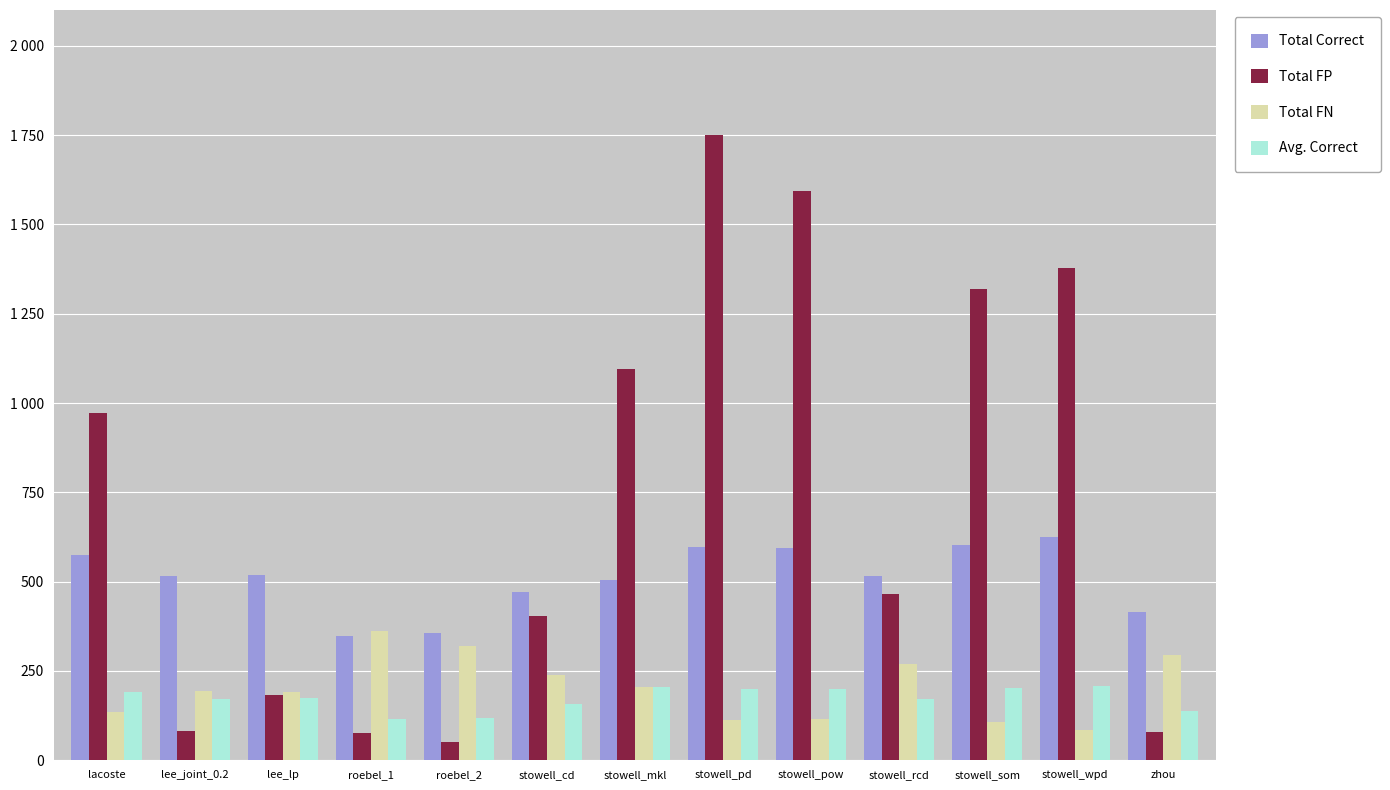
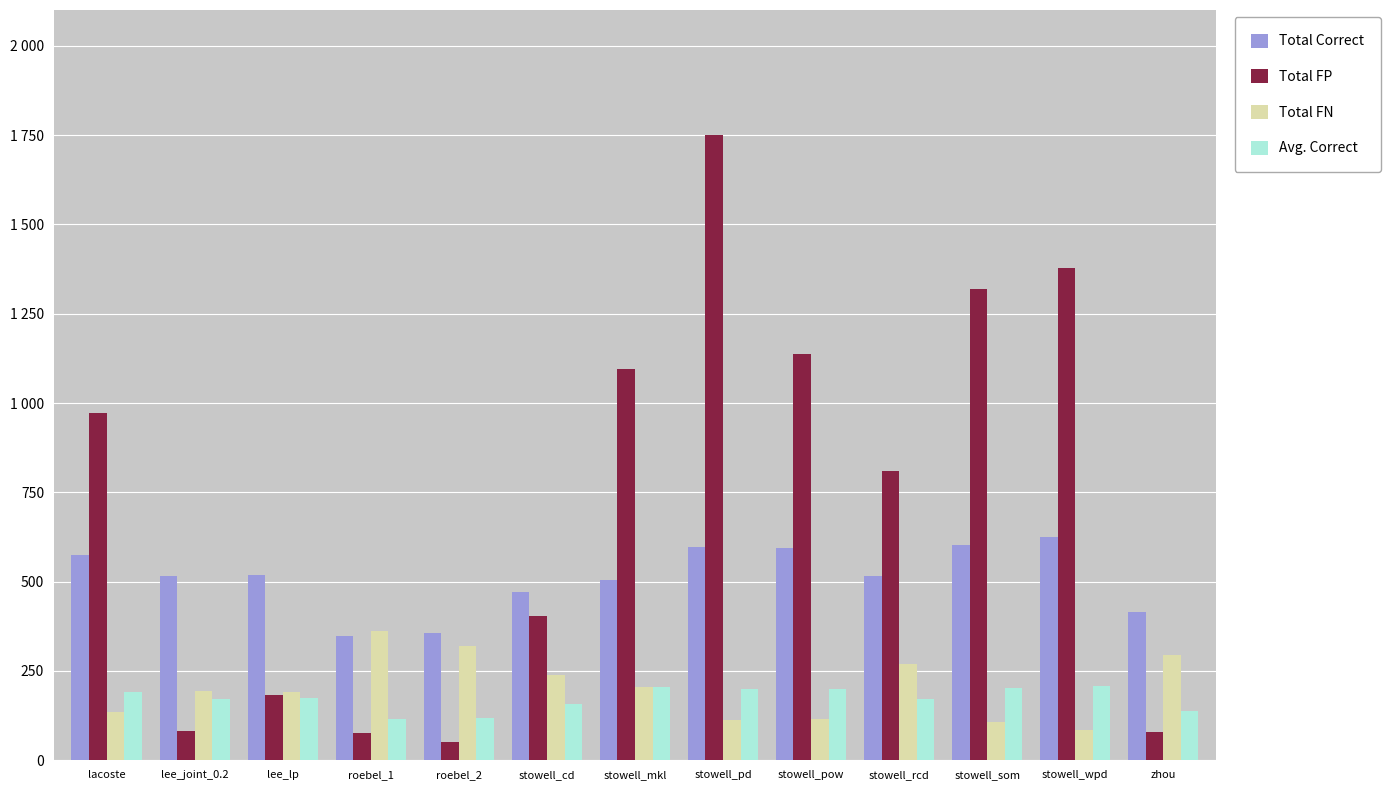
  {
    "Total Correct": {
      "lacoste": 580,
      "lee_joint_0.2": 520,
      "lee_lp": 520,
      "roebel_1": 350,
      "roebel_2": 360,
      "stowell_cd": 470,
      "stowell_mkl": 510,
      "stowell_pd": 600,
      "stowell_pow": 600,
      "stowell_rcd": 520,
      "stowell_som": 600,
      "stowell_wpd": 620,
      "zhou": 420
    },
    "Total FP": {
      "lacoste": 970,
      "lee_joint_0.2": 80,
      "lee_lp": 180,
      "roebel_1": 80,
      "roebel_2": 50,
      "stowell_cd": 400,
      "stowell_mkl": 1090,
      "stowell_pd": 1750,
-     "stowell_pow": 1590,
-     "stowell_rcd": 470,
+     "stowell_pow": 1140,
+     "stowell_rcd": 810,
      "stowell_som": 1320,
      "stowell_wpd": 1380,
      "zhou": 80
    },
    "Total FN": {
      "lacoste": 140,
      "lee_joint_0.2": 190,
      "lee_lp": 190,
      "roebel_1": 360,
      "roebel_2": 320,
      "stowell_cd": 240,
      "stowell_mkl": 210,
      "stowell_pd": 110,
      "stowell_pow": 120,
      "stowell_rcd": 270,
      "stowell_som": 110,
      "stowell_wpd": 90,
      "zhou": 290
    },
    "Avg. Correct": {
      "lacoste": 190,
      "lee_joint_0.2": 170,
      "lee_lp": 170,
      "roebel_1": 120,
      "roebel_2": 120,
      "stowell_cd": 160,
      "stowell_mkl": 200,
      "stowell_pd": 200,
      "stowell_pow": 200,
      "stowell_rcd": 170,
      "stowell_som": 200,
      "stowell_wpd": 210,
      "zhou": 140
    }
  }
